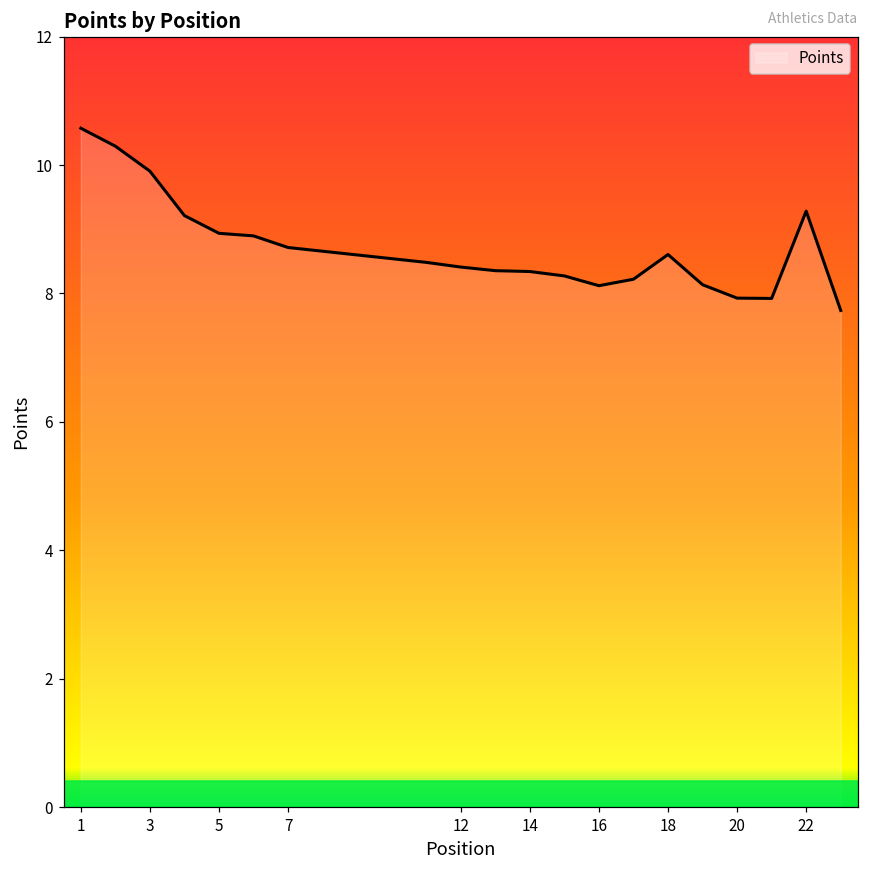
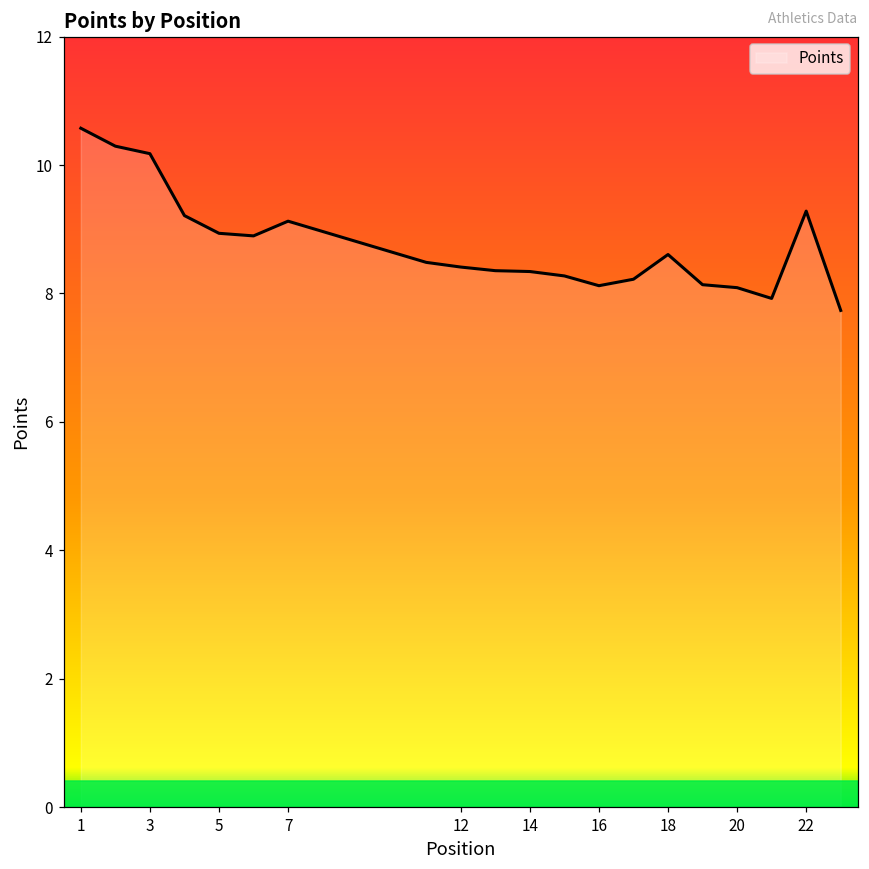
  {
    "1": 10.6,
-   "3": 9.9,
+   "3": 10.2,
    "5": 8.9,
-   "7": 8.7,
+   "7": 9.1,
    "12": 8.4,
    "14": 8.3,
    "16": 8.1,
    "18": 8.6,
-   "20": 7.9,
+   "20": 8.1,
    "22": 9.3
  }
